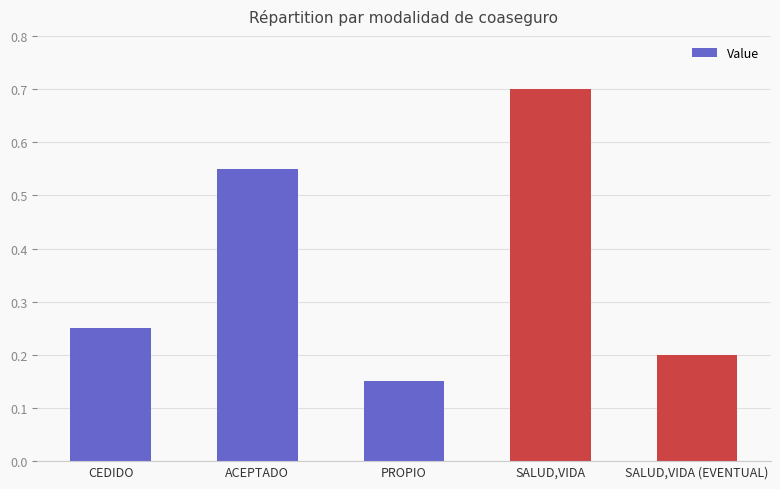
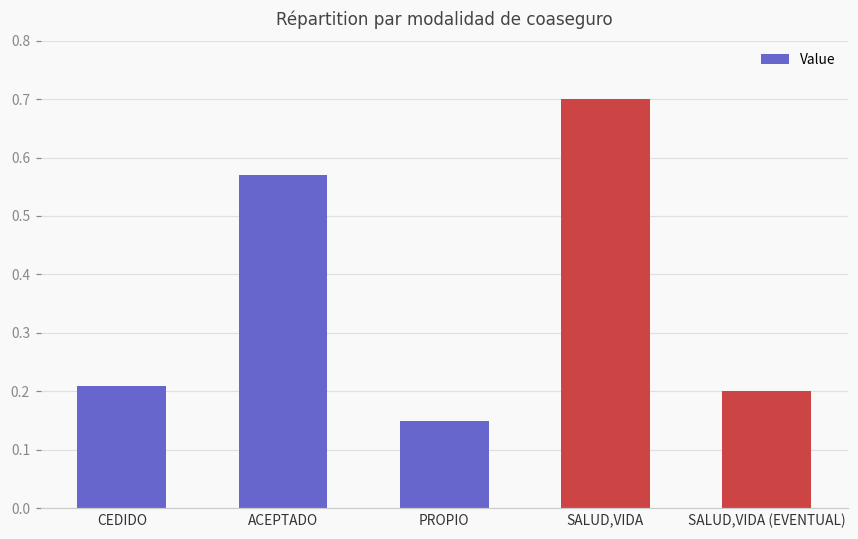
  {
-   "CEDIDO": 0.25,
-   "ACEPTADO": 0.55,
+   "CEDIDO": 0.21,
+   "ACEPTADO": 0.57,
    "PROPIO": 0.15,
    "SALUD,VIDA": 0.70,
    "SALUD,VIDA (EVENTUAL)": 0.20
  }
